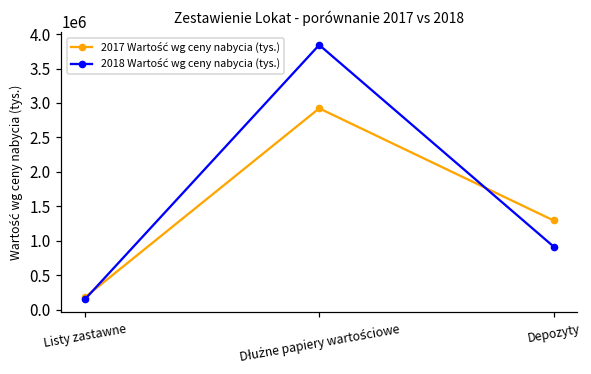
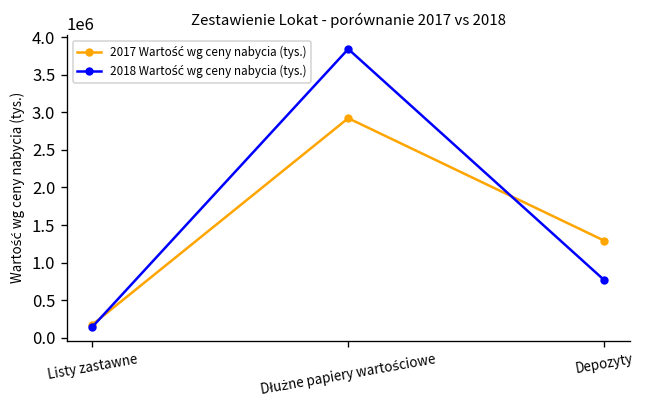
  {
    "2017 Wartość wg ceny nabycia (tys.)": {
      "Dłużne papiery wartościowe": 2900000,
      "Depozyty": 1300000
    },
    "2018 Wartość wg ceny nabycia (tys.)": {
      "Dłużne papiery wartościowe": 3800000,
-     "Depozyty": 900000
+     "Depozyty": 800000
    }
  }
